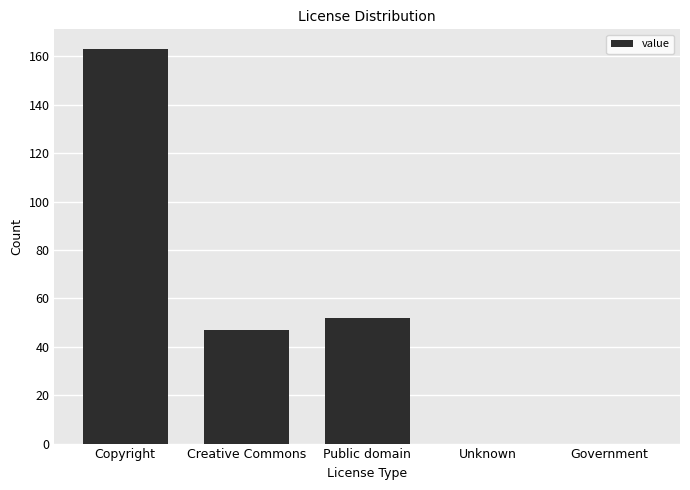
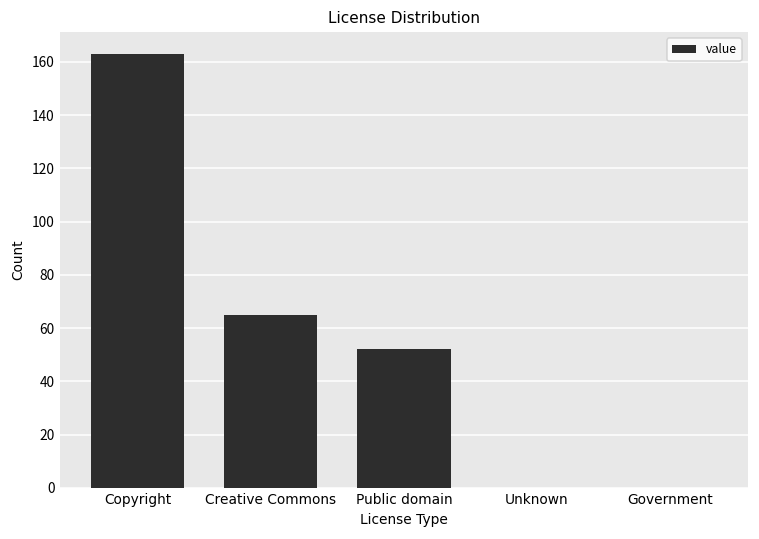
  {
    "Copyright": 163,
-   "Creative Commons": 47,
+   "Creative Commons": 65,
    "Public domain": 52,
    "Unknown": 0,
    "Government": 0
  }
